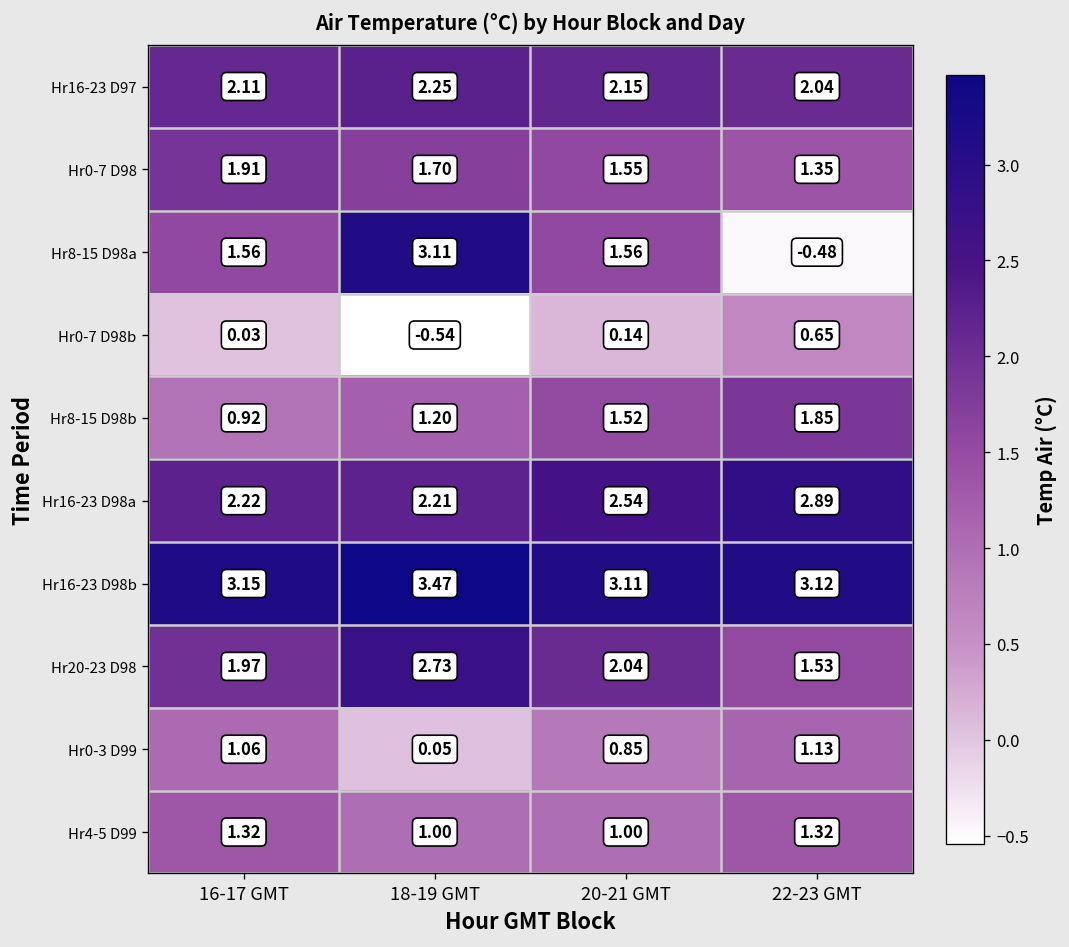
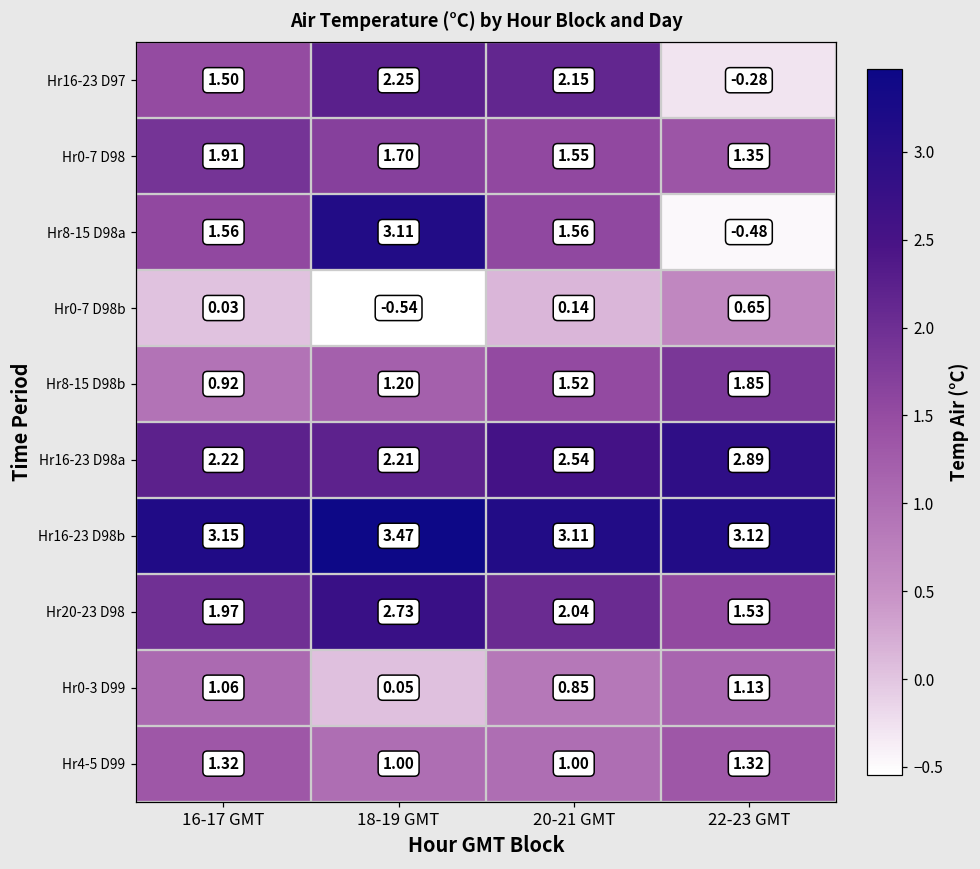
  {
    "Hr16-23 D97": {
-     "16-17 GMT": 2.11,
-     "22-23 GMT": 2.04
+     "16-17 GMT": 1.50,
+     "22-23 GMT": -0.28
    }
  }
